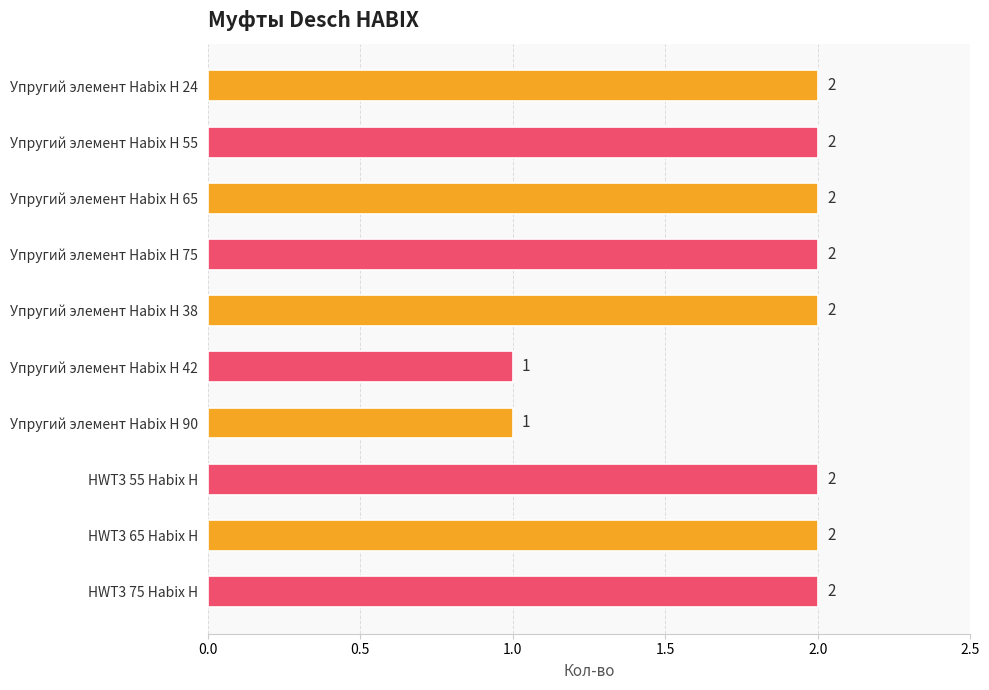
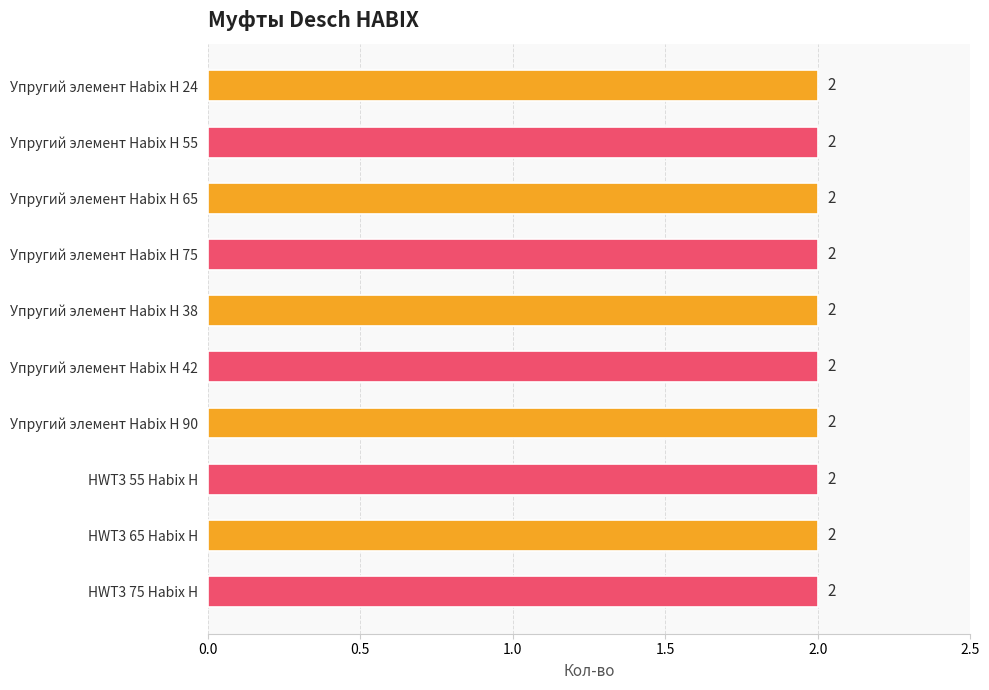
  {
    "Упругий элемент Habix H 24": 2,
    "Упругий элемент Habix H 55": 2,
    "Упругий элемент Habix H 65": 2,
    "Упругий элемент Habix H 75": 2,
    "Упругий элемент Habix H 38": 2,
-   "Упругий элемент Habix H 42": 1,
-   "Упругий элемент Habix H 90": 1,
+   "Упругий элемент Habix H 42": 2,
+   "Упругий элемент Habix H 90": 2,
    "HWT3 55 Habix H": 2,
    "HWT3 65 Habix H": 2,
    "HWT3 75 Habix H": 2
  }
